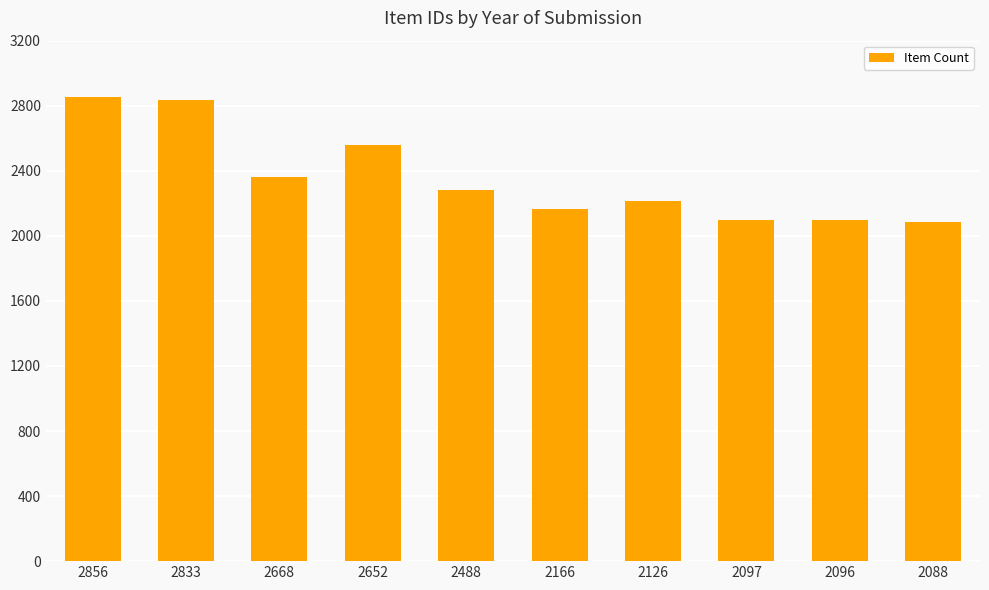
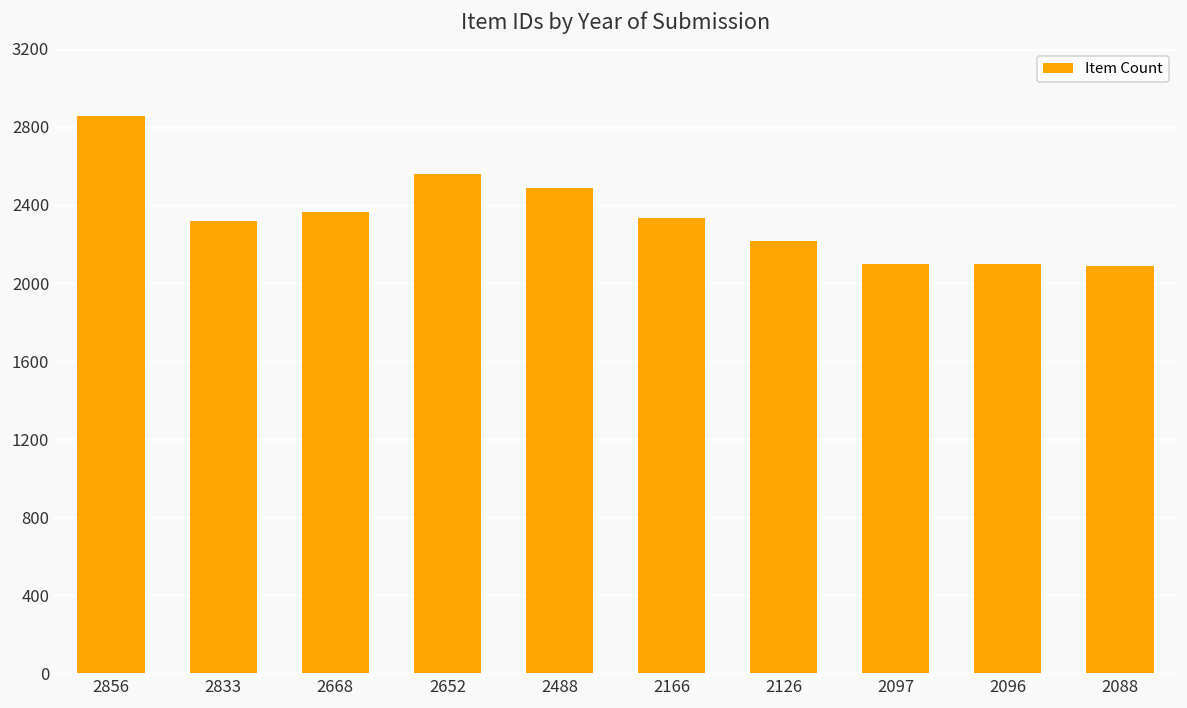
  {
    "2856": 2860,
-   "2833": 2830,
+   "2833": 2320,
    "2668": 2360,
    "2652": 2560,
-   "2488": 2280,
-   "2166": 2170,
+   "2488": 2490,
+   "2166": 2330,
    "2126": 2220,
    "2097": 2100,
    "2096": 2100,
    "2088": 2090
  }
